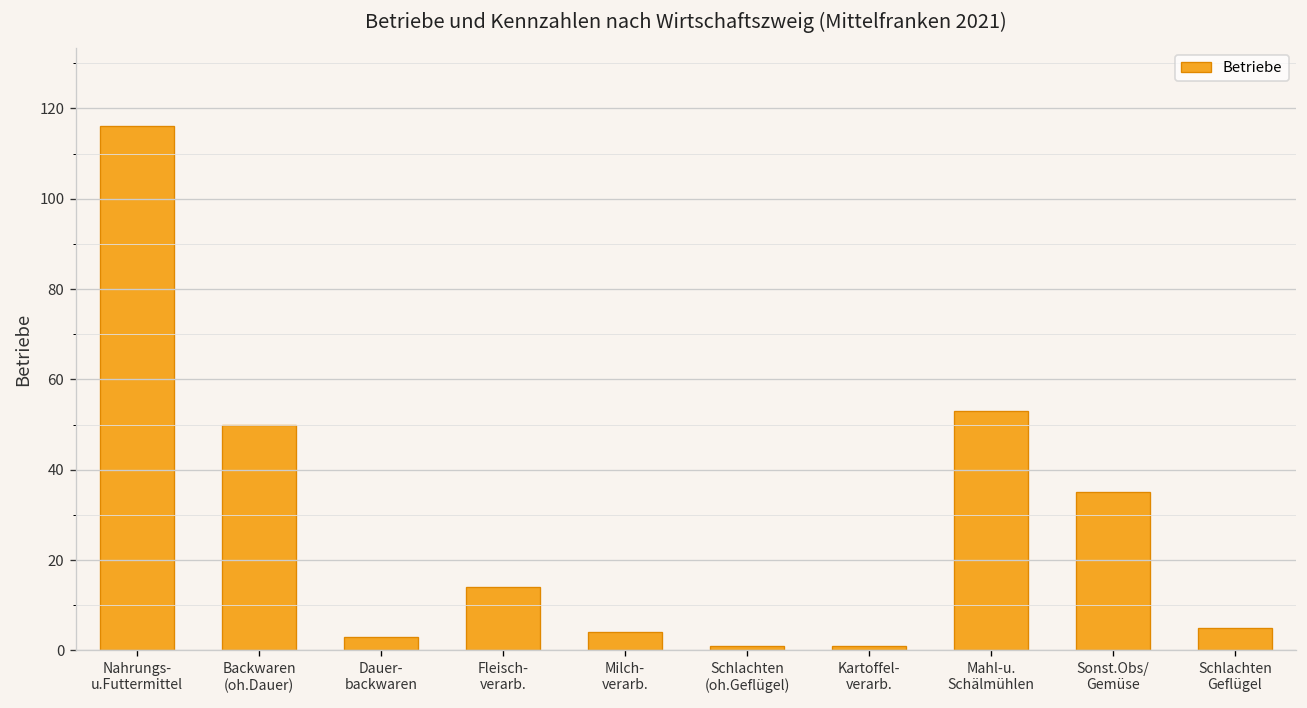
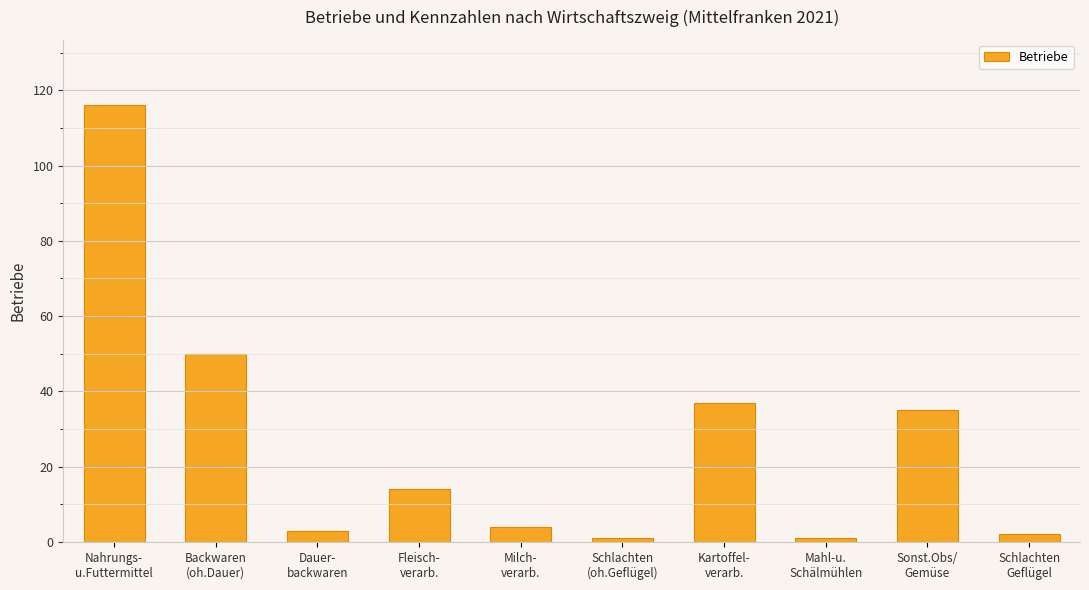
  {
    "Nahrungs- u.Futtermittel": 116,
    "Backwaren (oh.Dauer)": 50,
    "Dauer- backwaren": 3,
    "Fleisch- verarb.": 14,
    "Milch- verarb.": 4,
    "Schlachten (oh.Geflügel)": 1,
-   "Kartoffel- verarb.": 1,
-   "Mahl-u. Schälmühlen": 53,
+   "Kartoffel- verarb.": 37,
+   "Mahl-u. Schälmühlen": 1,
    "Sonst.Obs/ Gemüse": 35,
-   "Schlachten Geflügel": 5
+   "Schlachten Geflügel": 2
  }
